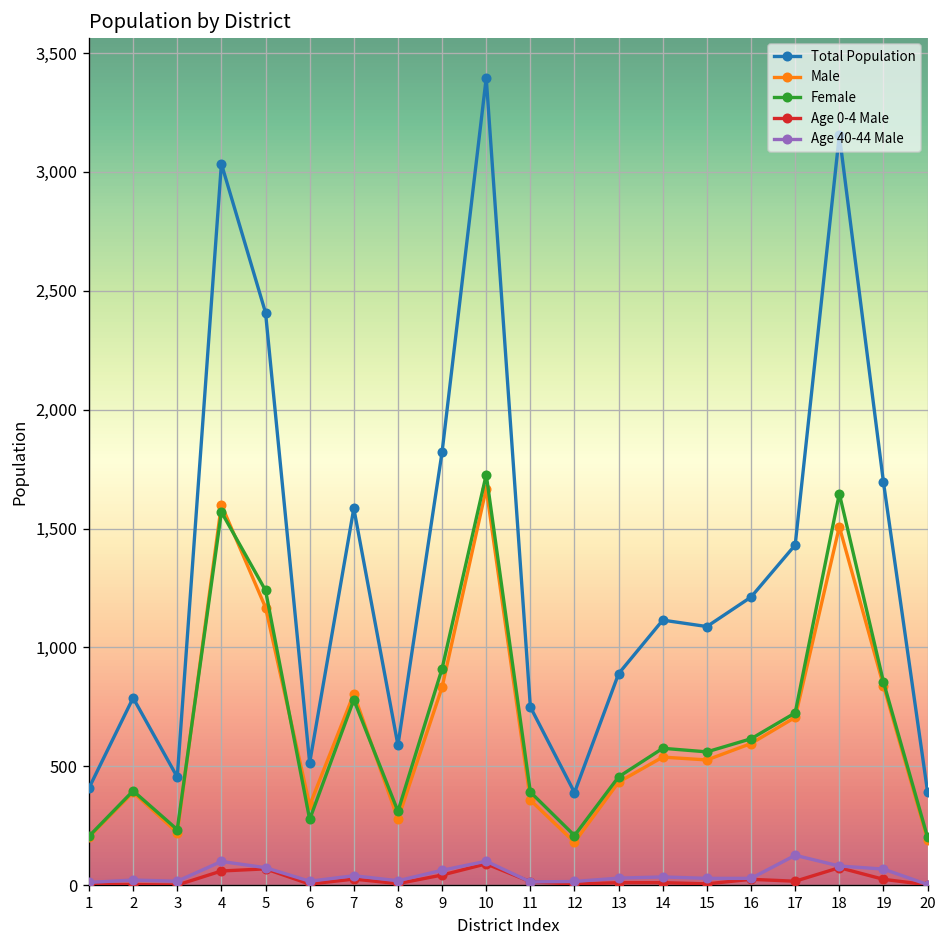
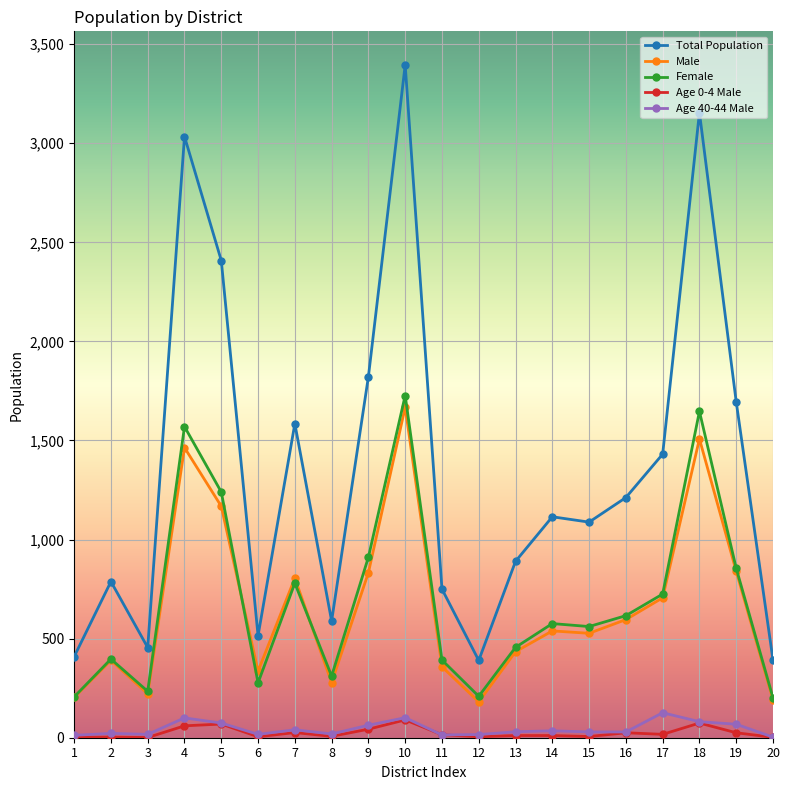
  {
    "Total Population": {
      "1": "410",
      "2": "790",
      "3": "460",
      "4": "3,030",
      "5": "2,410",
      "6": "520",
      "7": "1,590",
      "8": "590",
      "9": "1,820",
      "10": "3,400",
      "11": "750",
      "12": "390",
      "13": "890",
      "14": "1,120",
      "15": "1,090",
      "16": "1,210",
      "17": "1,430",
      "19": "1,700",
      "20": "390"
    },
    "Male": {
-     "4": "1,600",
+     "4": "1,460",
      "5": "1,170",
      "6": "340",
      "7": "810",
      "8": "280",
      "9": "830",
      "10": "1,670",
      "11": "360",
      "12": "180",
      "13": "430",
      "14": "540",
      "15": "530",
      "16": "600",
      "17": "710",
      "18": "1,510",
      "19": "840"
    },
    "Female": {
      "4": "1,570",
      "5": "1,240",
      "6": "280",
      "7": "780",
      "8": "310",
      "9": "910",
      "10": "1,730",
      "11": "390",
      "12": "210",
      "13": "460",
      "14": "580",
      "15": "560",
      "16": "620",
      "17": "730",
      "18": "1,650",
      "19": "860"
    },
    "Age 0-4 Male": {
      "2": "0",
      "3": "0",
      "4": "60",
      "7": "30",
      "9": "40",
      "13": "10",
      "14": "10",
      "15": "10",
      "17": "20",
      "19": "30"
    },
    "Age 40-44 Male": {
      "2": "20",
      "3": "20",
      "4": "100",
      "7": "40",
      "9": "60",
      "13": "30",
      "14": "40",
      "15": "30",
      "17": "130",
      "19": "70"
    }
  }
